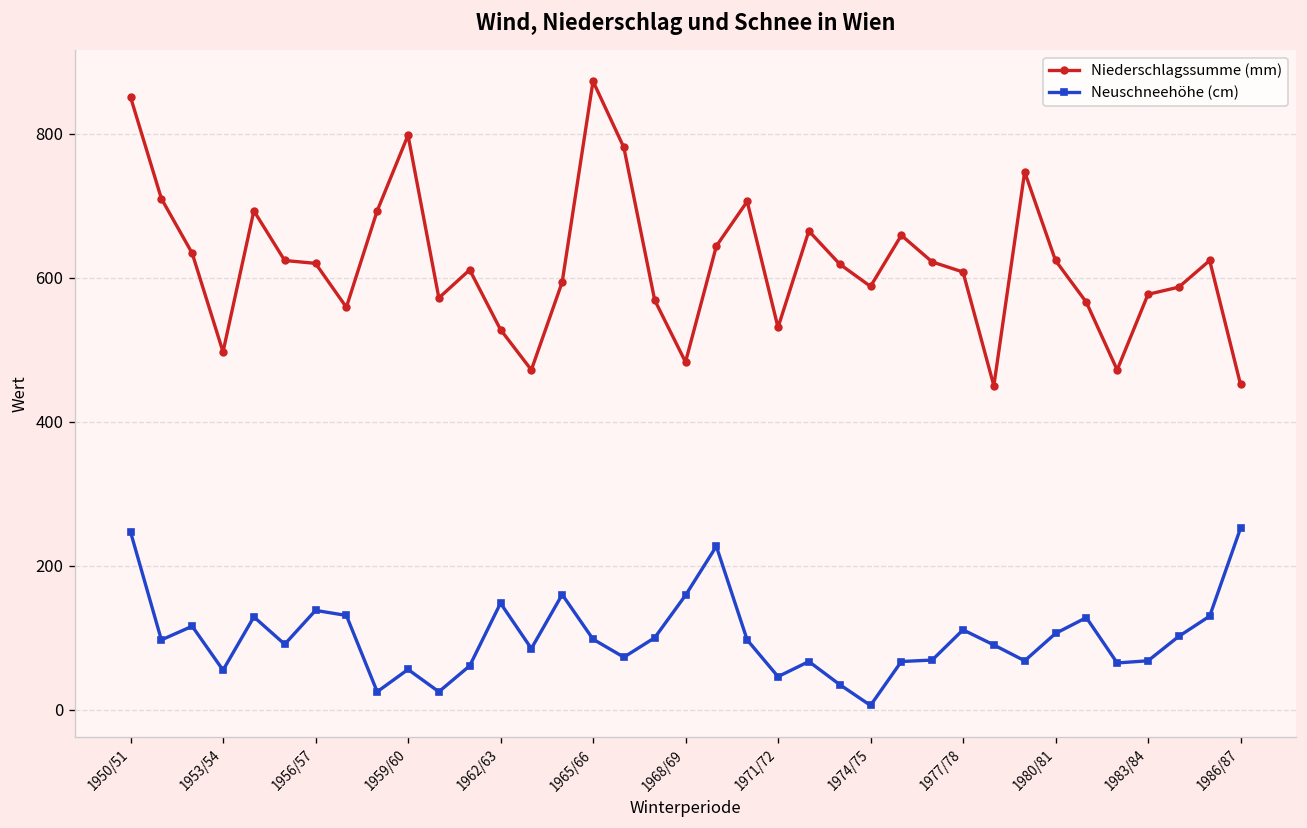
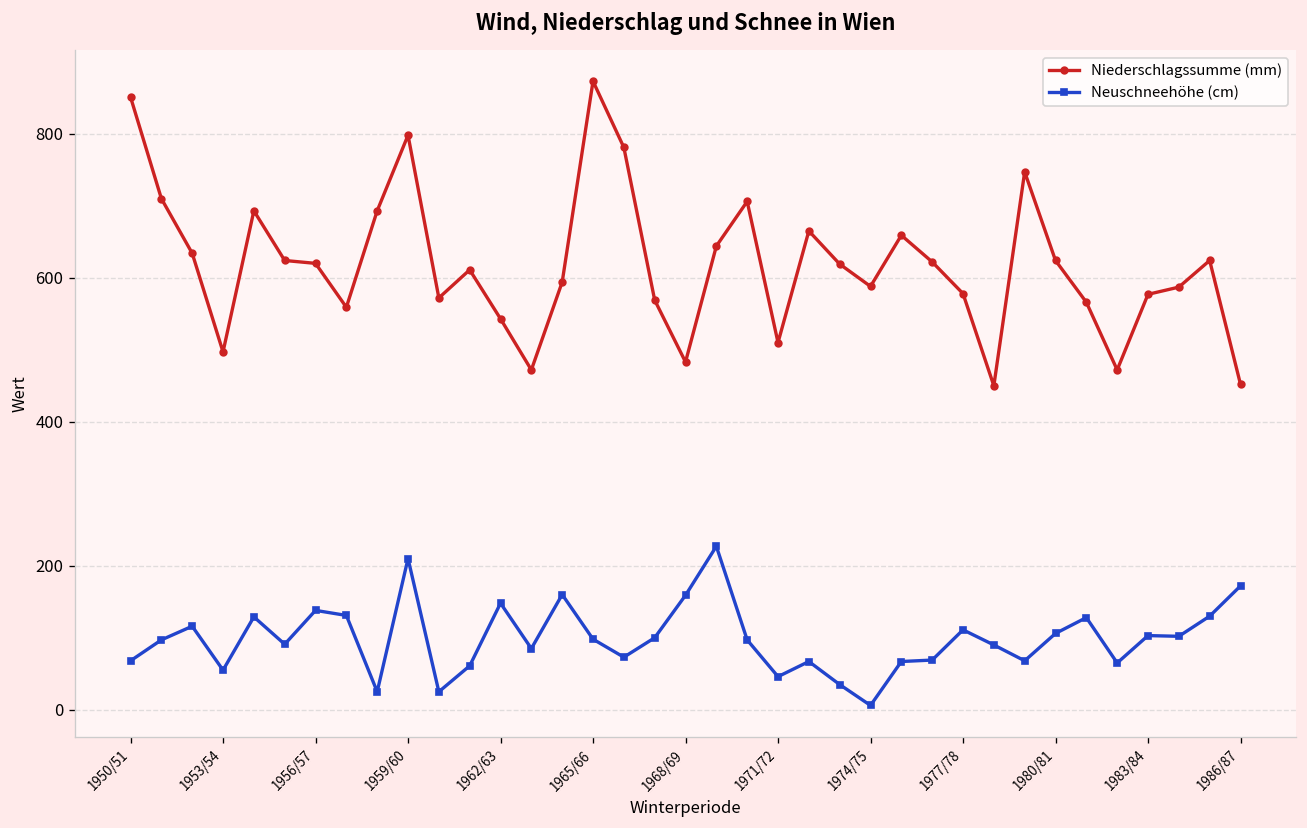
  {
    "Niederschlagssumme (mm)": {
      "1950/51": 850,
      "1953/54": 500,
      "1956/57": 620,
      "1959/60": 800,
-     "1962/63": 530,
+     "1962/63": 540,
      "1965/66": 870,
      "1968/69": 480,
-     "1971/72": 530,
+     "1971/72": 510,
      "1974/75": 590,
-     "1977/78": 610,
+     "1977/78": 580,
      "1980/81": 620,
      "1983/84": 580,
      "1986/87": 450
    },
    "Neuschneehöhe (cm)": {
-     "1950/51": 250,
+     "1950/51": 70,
      "1953/54": 60,
      "1956/57": 140,
-     "1959/60": 60,
+     "1959/60": 210,
      "1962/63": 150,
      "1965/66": 100,
      "1968/69": 160,
      "1971/72": 50,
      "1974/75": 10,
      "1977/78": 110,
      "1980/81": 110,
-     "1983/84": 70,
-     "1986/87": 250
+     "1983/84": 100,
+     "1986/87": 170
    }
  }
